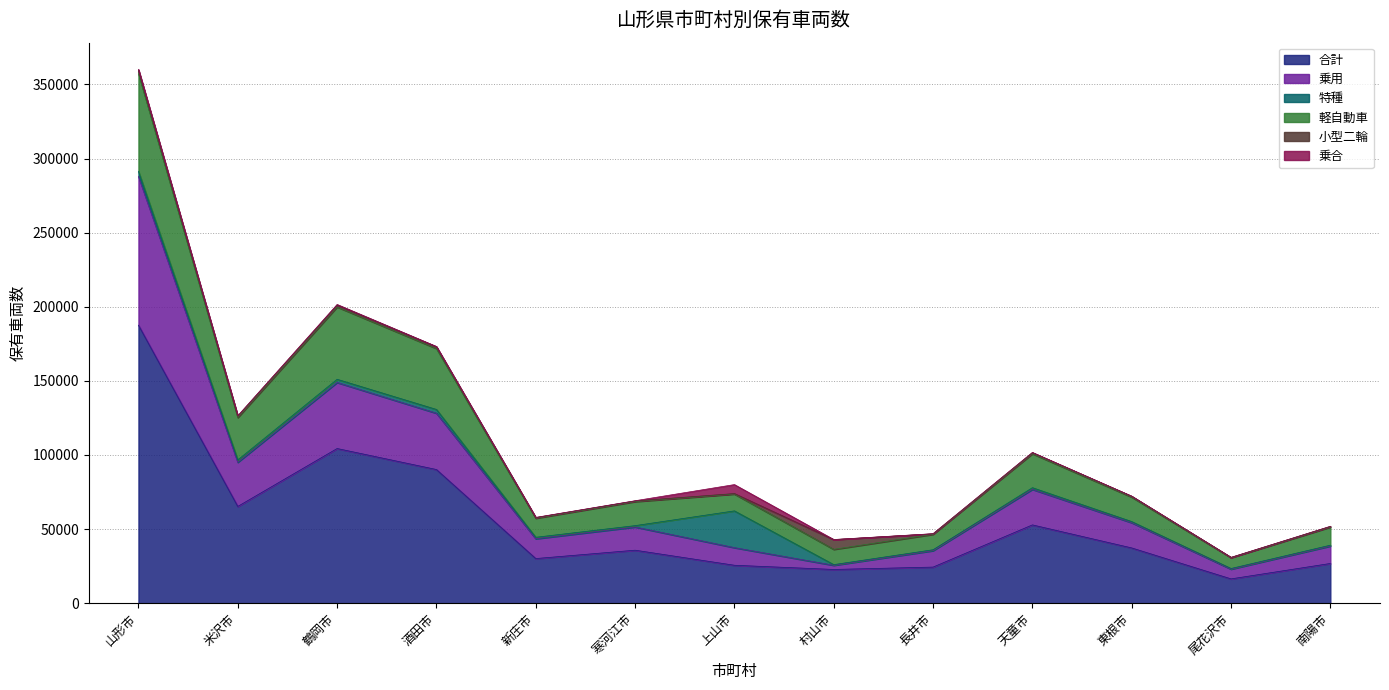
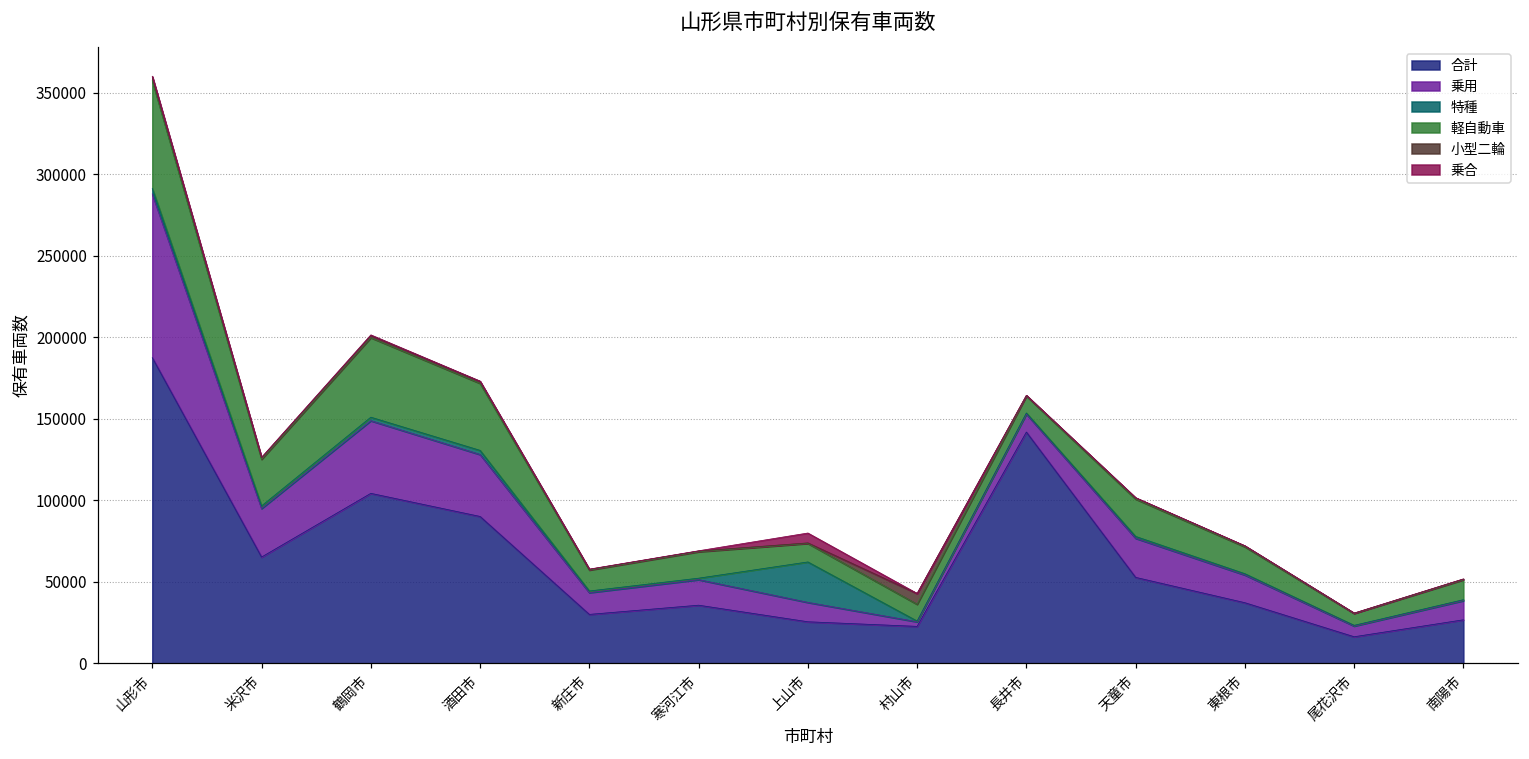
  {
    "合計": {
      "山形市": 188000,
      "米沢市": 65000,
      "鶴岡市": 104000,
      "酒田市": 90000,
      "新庄市": 30000,
      "寒河江市": 36000,
      "上山市": 26000,
      "村山市": 23000,
-     "長井市": 24000,
+     "長井市": 142000,
      "天童市": 53000,
      "東根市": 37000,
      "尾花沢市": 16000,
      "南陽市": 27000
    },
    "乗用": {
      "山形市": 100000,
      "鶴岡市": 45000,
      "酒田市": 38000,
      "上山市": 12000
    },
    "特種": {
      "山形市": 3000,
      "鶴岡市": 2000,
      "酒田市": 3000,
      "上山市": 25000
    },
    "軽自動車": {
      "山形市": 66000,
      "村山市": 10000
    },
    "乗合": {
      "上山市": 6000
    }
  }
